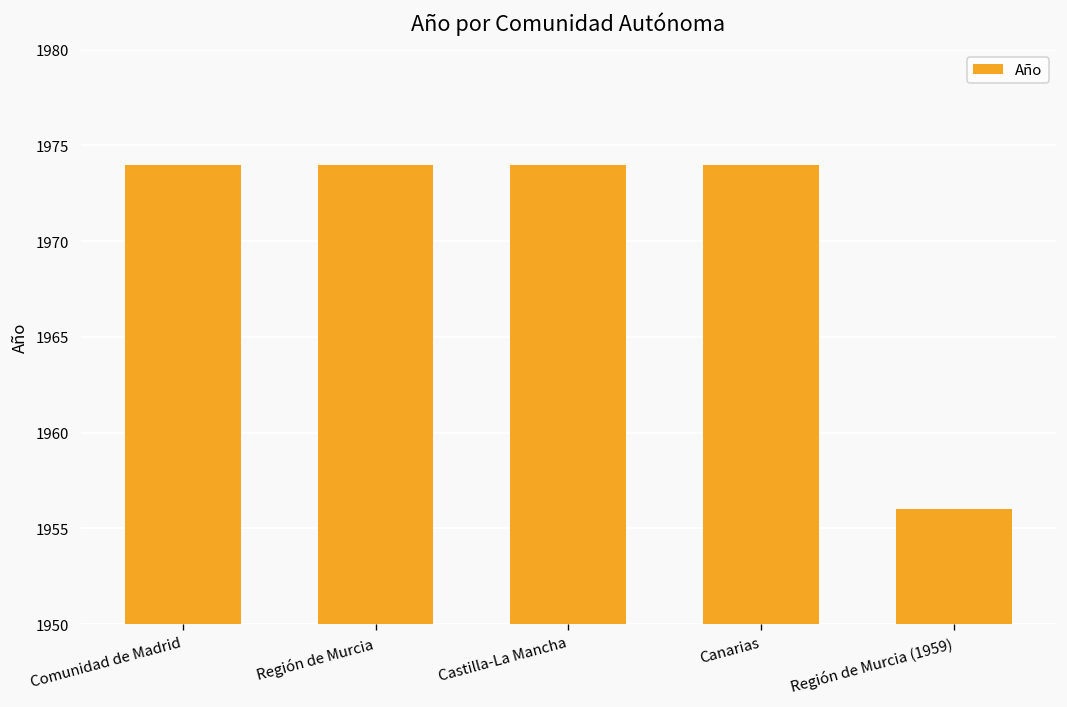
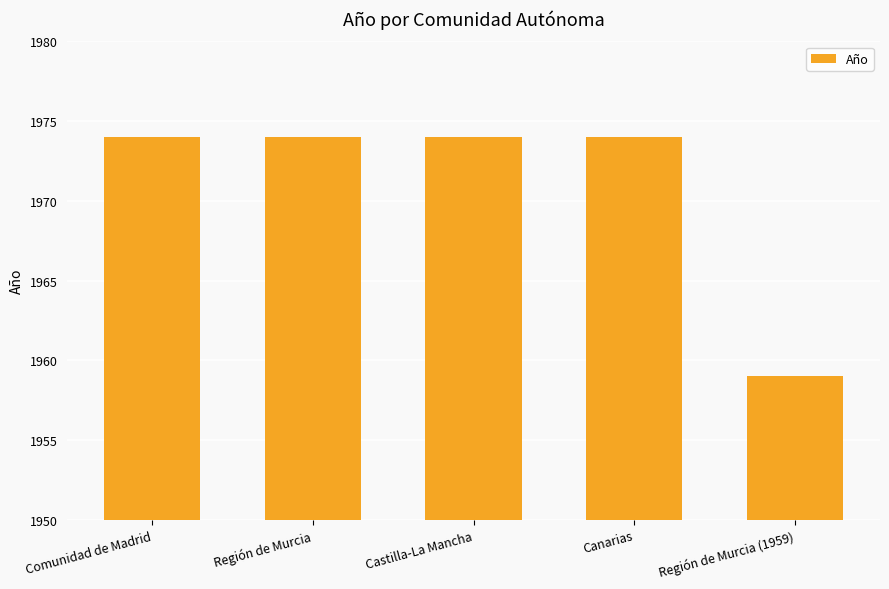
  {
    "Comunidad de Madrid": 1974,
    "Región de Murcia": 1974,
    "Castilla-La Mancha": 1974,
    "Canarias": 1974,
-   "Región de Murcia (1959)": 1956
+   "Región de Murcia (1959)": 1959
  }
